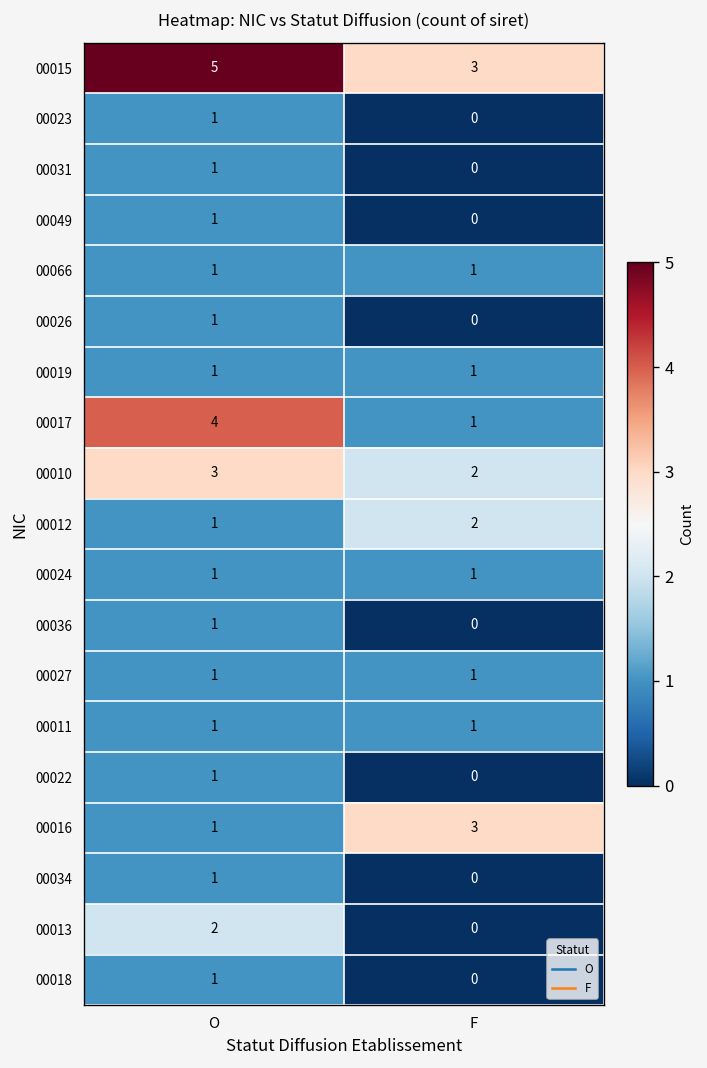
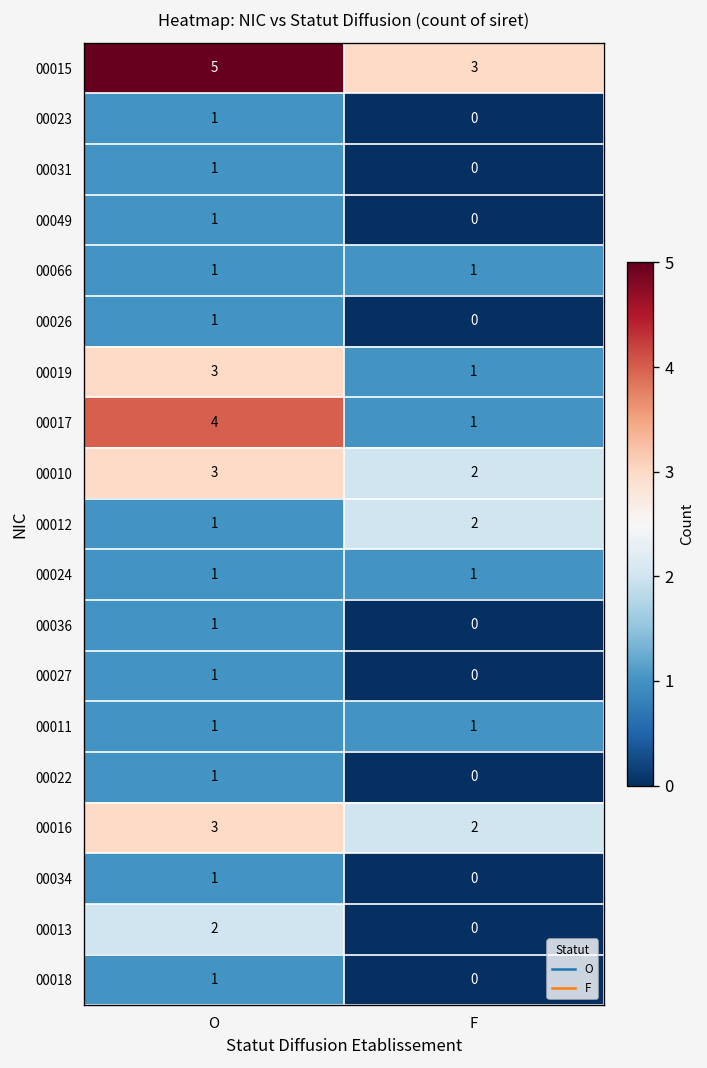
  {
    "00015": {
      "O": 5,
      "F": 3
    },
    "00023": {
      "O": 1,
      "F": 0
    },
    "00031": {
      "O": 1,
      "F": 0
    },
    "00049": {
      "O": 1,
      "F": 0
    },
    "00066": {
      "O": 1,
      "F": 1
    },
    "00026": {
      "O": 1,
      "F": 0
    },
    "00019": {
-     "O": 1,
+     "O": 3,
      "F": 1
    },
    "00017": {
      "O": 4,
      "F": 1
    },
    "00010": {
      "O": 3,
      "F": 2
    },
    "00012": {
      "O": 1,
      "F": 2
    },
    "00024": {
      "O": 1,
      "F": 1
    },
    "00036": {
      "O": 1,
      "F": 0
    },
    "00027": {
      "O": 1,
-     "F": 1
+     "F": 0
    },
    "00011": {
      "O": 1,
      "F": 1
    },
    "00022": {
      "O": 1,
      "F": 0
    },
    "00016": {
-     "O": 1,
-     "F": 3
+     "O": 3,
+     "F": 2
    },
    "00034": {
      "O": 1,
      "F": 0
    },
    "00013": {
      "O": 2,
      "F": 0
    },
    "00018": {
      "O": 1,
      "F": 0
    }
  }
